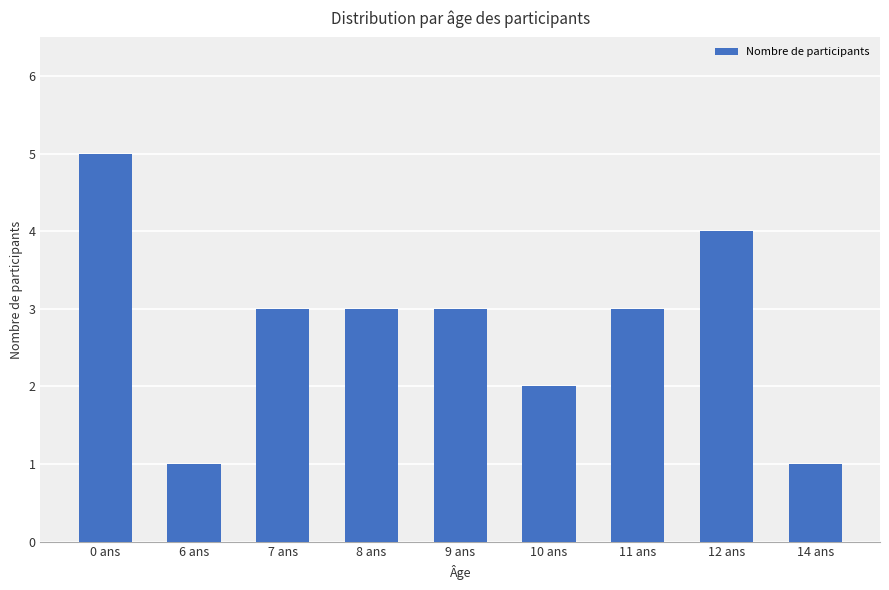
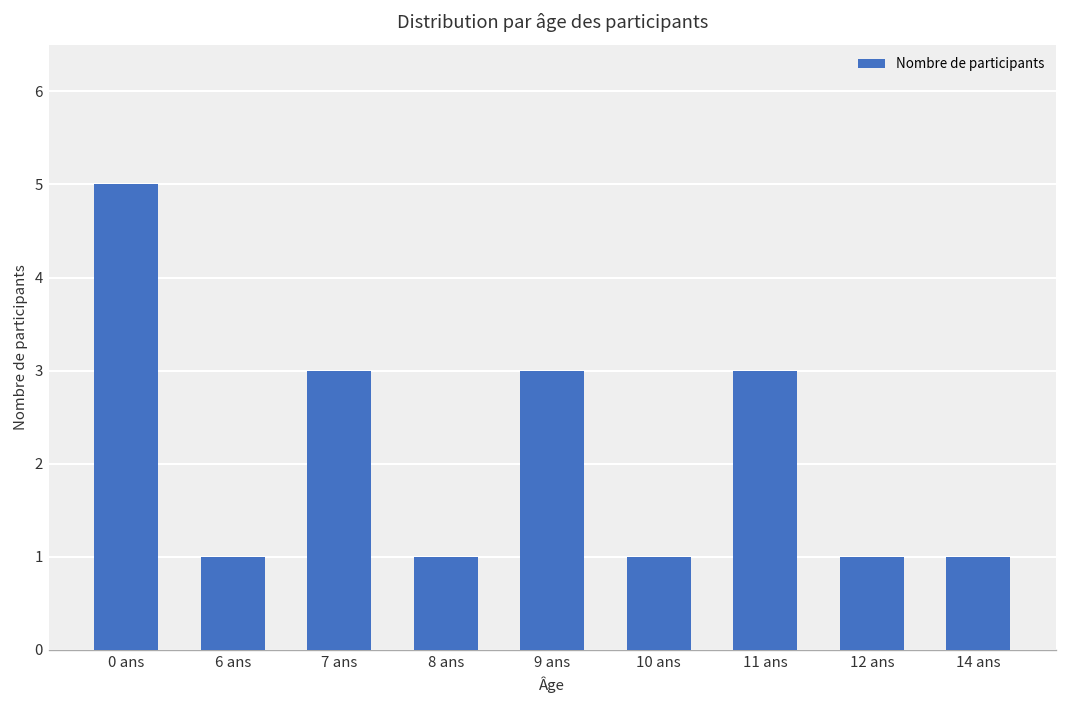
  {
    "0 ans": 5,
    "6 ans": 1,
    "7 ans": 3,
-   "8 ans": 3,
+   "8 ans": 1,
    "9 ans": 3,
-   "10 ans": 2,
+   "10 ans": 1,
    "11 ans": 3,
-   "12 ans": 4,
+   "12 ans": 1,
    "14 ans": 1
  }
